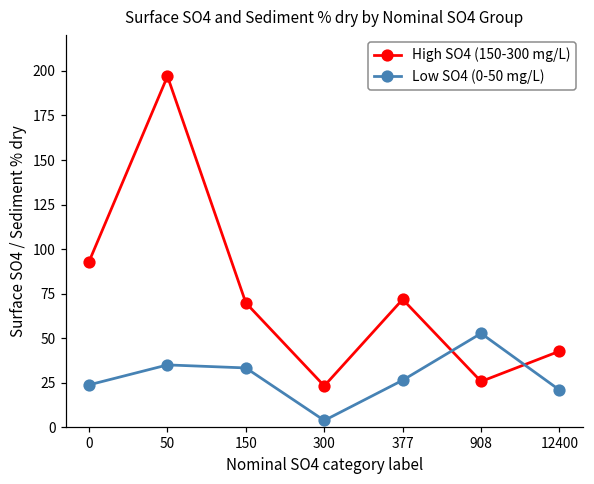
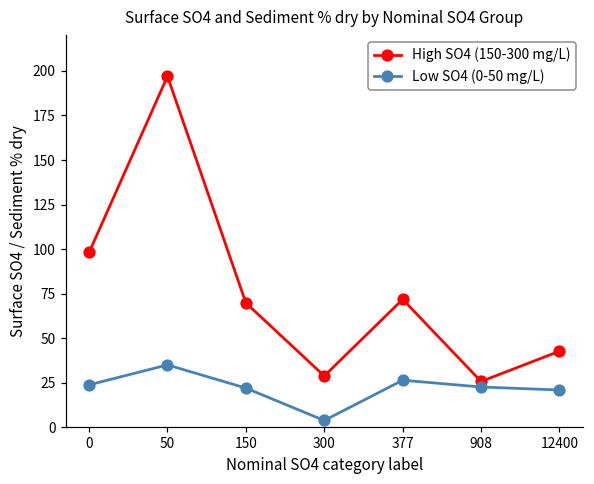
  {
    "High SO4 (150-300 mg/L)": {
-     "0": 93,
+     "0": 98,
      "50": 197,
      "150": 70,
-     "300": 23,
+     "300": 29,
      "377": 72,
      "908": 26,
      "12400": 43
    },
    "Low SO4 (0-50 mg/L)": {
      "0": 24,
      "50": 35,
-     "150": 33,
+     "150": 22,
      "300": 4,
      "377": 26,
-     "908": 53,
+     "908": 23,
      "12400": 21
    }
  }
